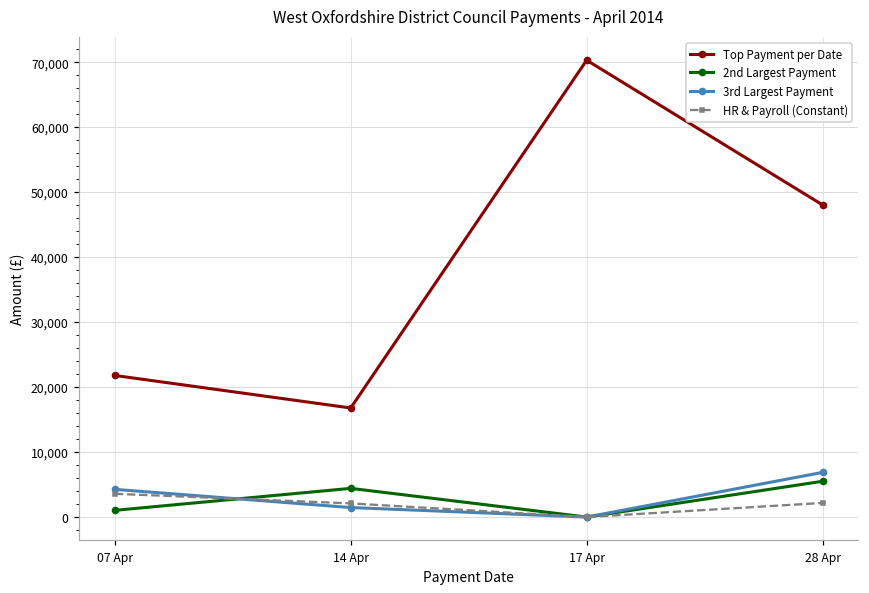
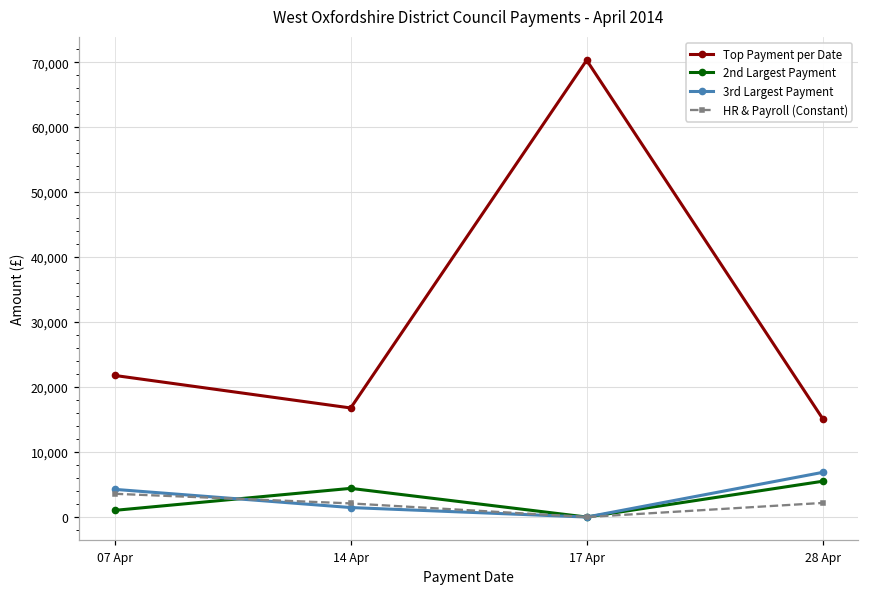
  {
    "Top Payment per Date": {
      "07 Apr": "22,000",
      "14 Apr": "17,000",
      "17 Apr": "70,000",
-     "28 Apr": "48,000"
+     "28 Apr": "15,000"
    },
    "2nd Largest Payment": {
      "07 Apr": "1,000",
      "14 Apr": "4,000",
      "28 Apr": "6,000"
    },
    "3rd Largest Payment": {
      "07 Apr": "4,000",
      "14 Apr": "1,000",
      "28 Apr": "7,000"
    },
    "HR & Payroll (Constant)": {
      "07 Apr": "4,000",
      "14 Apr": "2,000",
      "28 Apr": "2,000"
    }
  }
